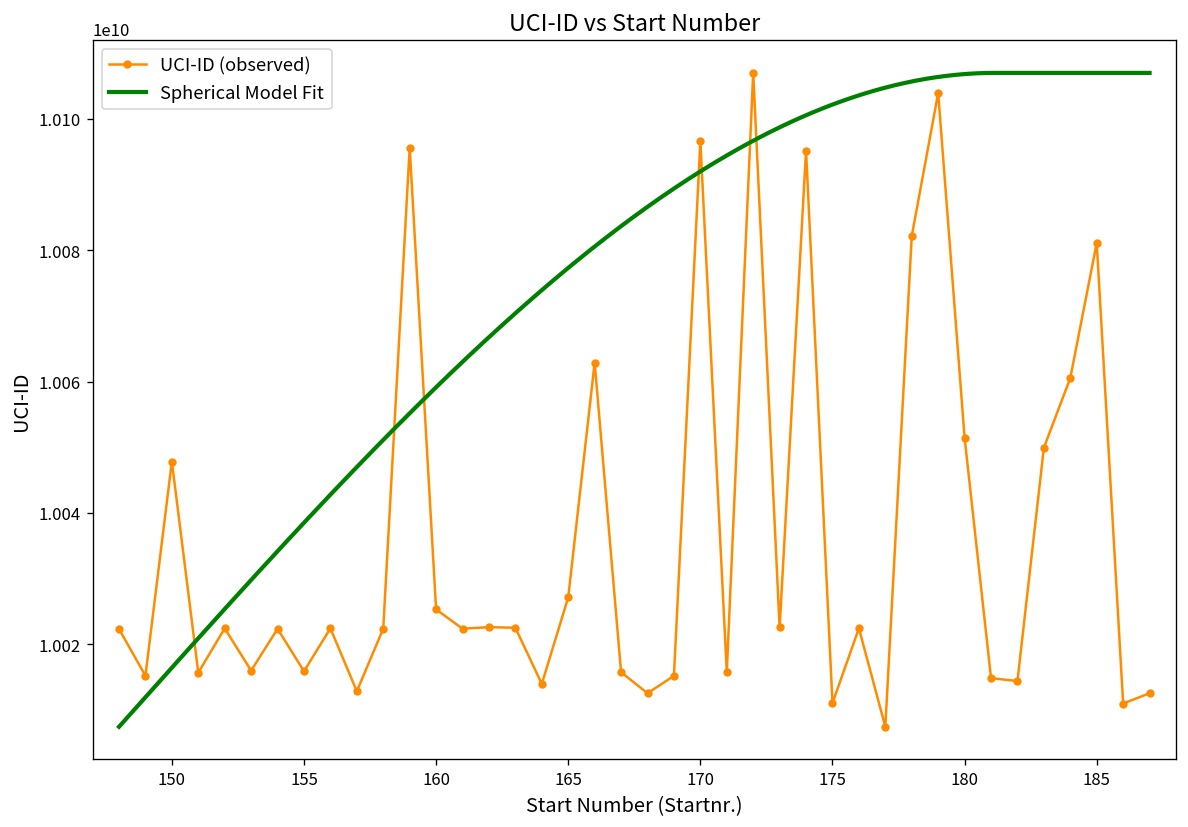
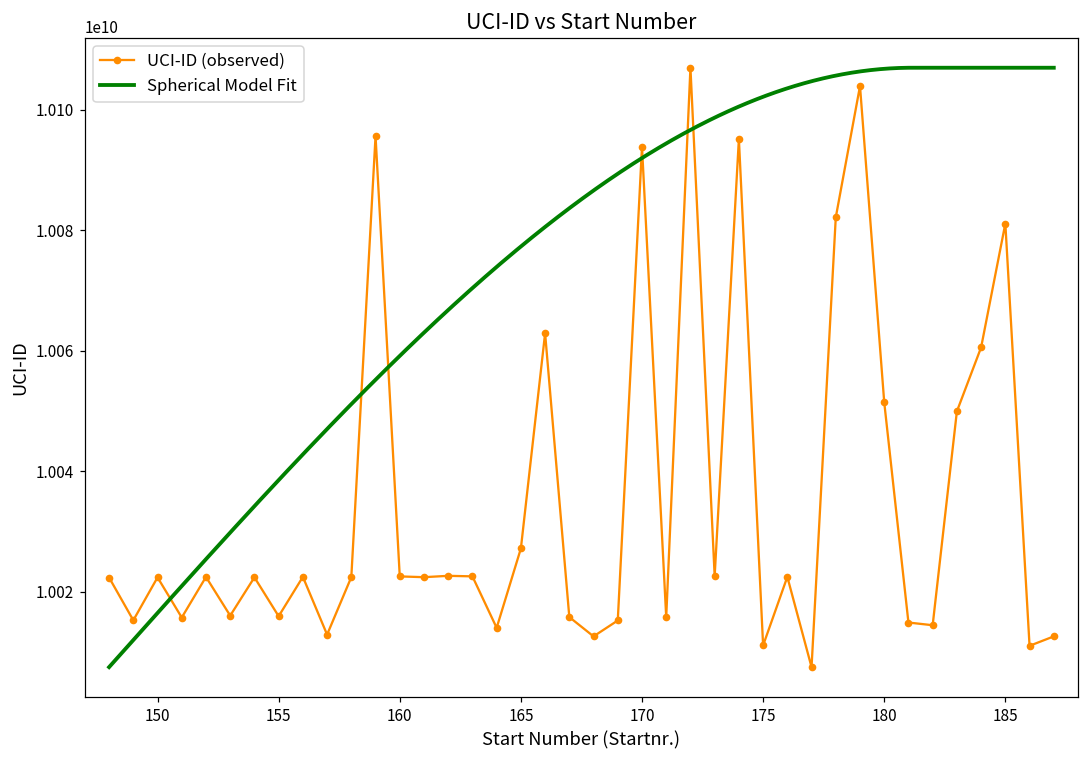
  {
    "UCI-ID (observed)": {
-     "150": 10048000000,
+     "150": 10022000000,
      "155": 10016000000,
-     "160": 10025000000,
+     "160": 10023000000,
      "165": 10027000000,
-     "170": 10097000000,
+     "170": 10094000000,
      "175": 10011000000,
      "180": 10051000000,
      "185": 10081000000
    },
    "Spherical Model Fit": {
      "160": 10059000000,
      "175": 10102000000
    }
  }
